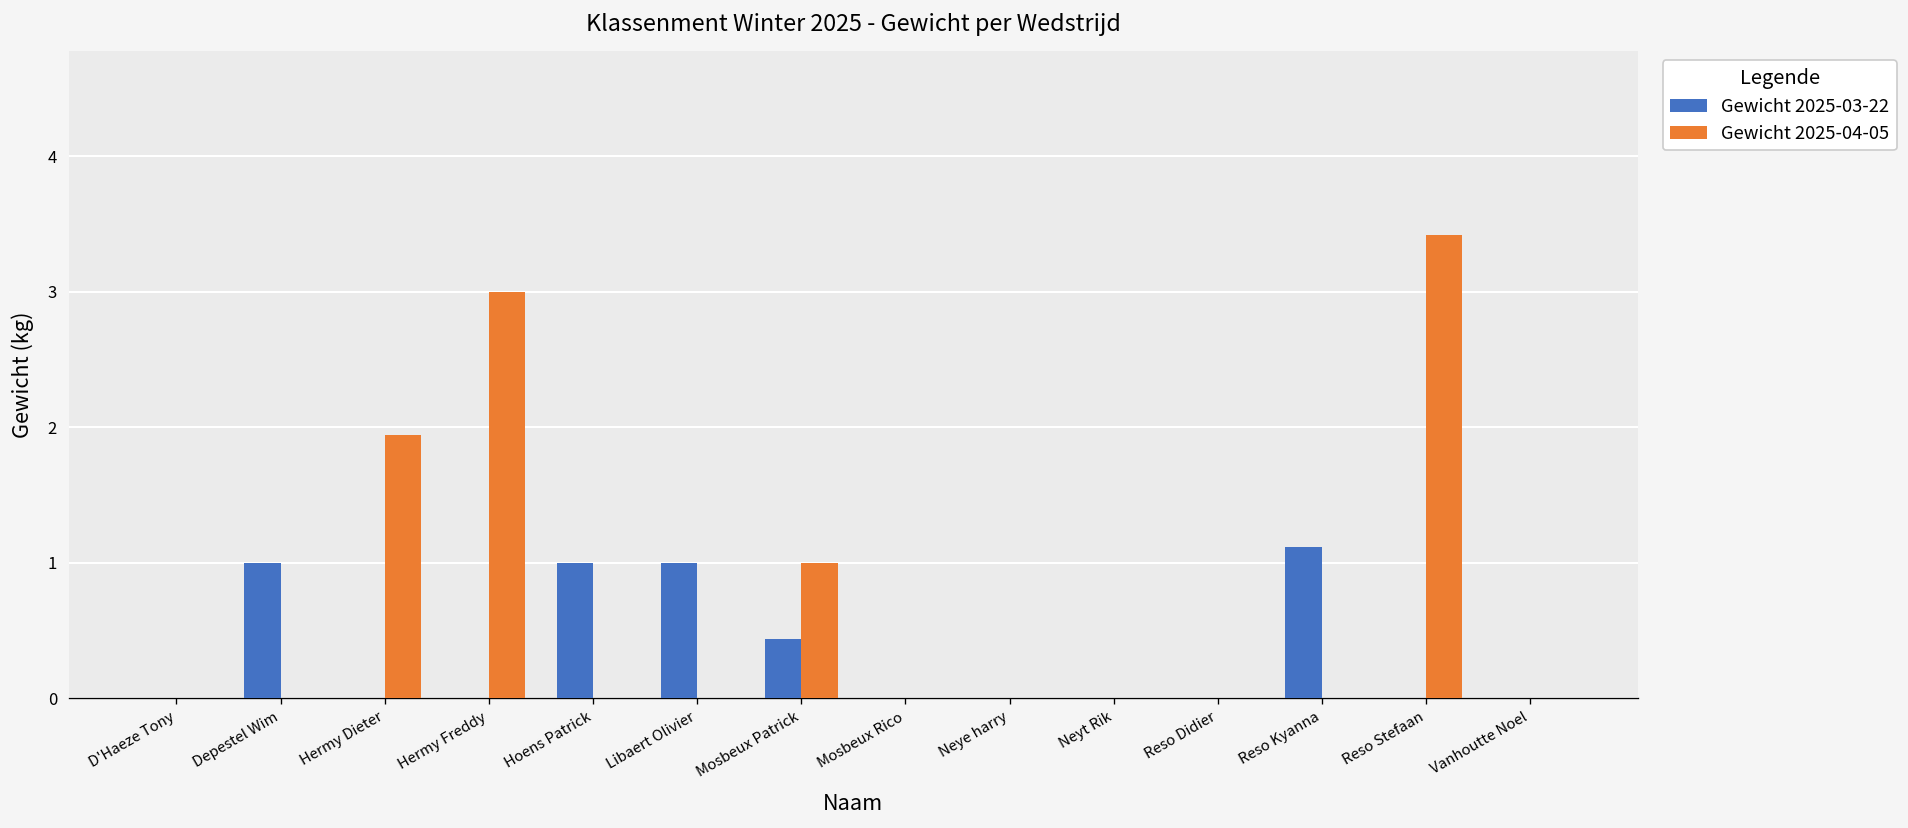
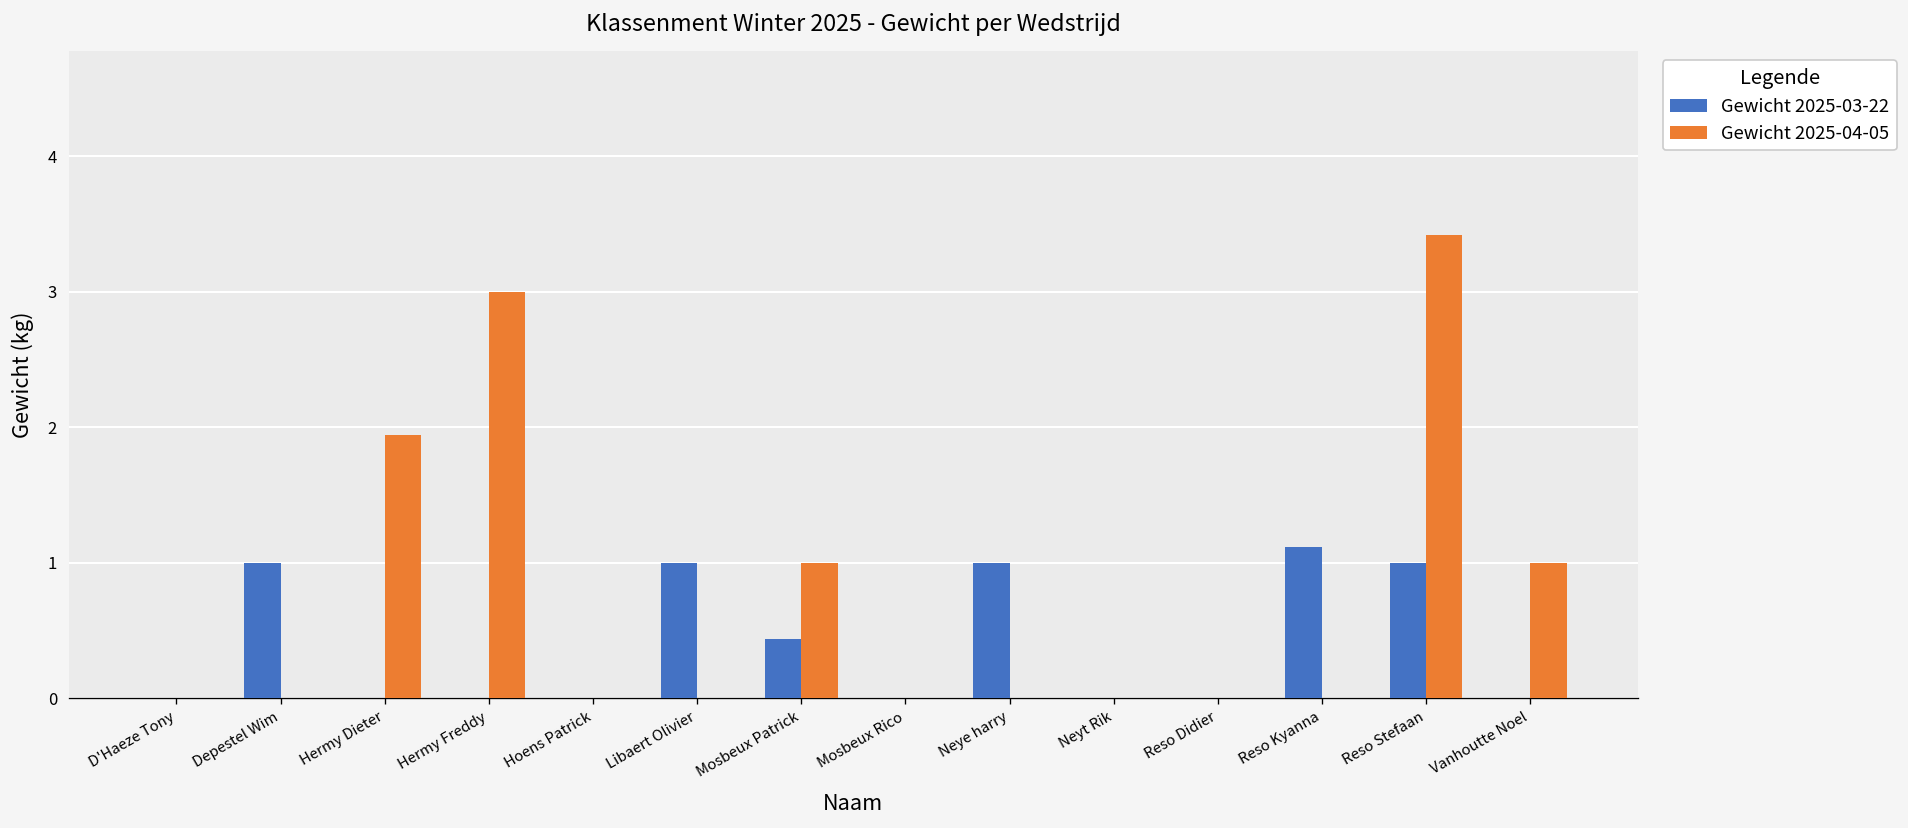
  {
    "Gewicht 2025-03-22": {
      "D'Haeze Tony": 0,
      "Depestel Wim": 1,
      "Hermy Dieter": 0,
      "Hermy Freddy": 0,
-     "Hoens Patrick": 1,
+     "Hoens Patrick": 0,
      "Libaert Olivier": 1,
      "Mosbeux Patrick": 0.44,
      "Mosbeux Rico": 0,
-     "Neye harry": 0,
+     "Neye harry": 1,
      "Neyt Rik": 0,
      "Reso Didier": 0,
      "Reso Kyanna": 1.12,
-     "Reso Stefaan": 0,
+     "Reso Stefaan": 1,
      "Vanhoutte Noel": 0
    },
    "Gewicht 2025-04-05": {
      "D'Haeze Tony": 0,
      "Depestel Wim": 0,
      "Hermy Dieter": 1.94,
      "Hermy Freddy": 3,
      "Hoens Patrick": 0,
      "Libaert Olivier": 0,
      "Mosbeux Patrick": 1,
      "Mosbeux Rico": 0,
      "Neye harry": 0,
      "Neyt Rik": 0,
      "Reso Didier": 0,
      "Reso Kyanna": 0,
      "Reso Stefaan": 3.42,
-     "Vanhoutte Noel": 0
+     "Vanhoutte Noel": 1
    }
  }
